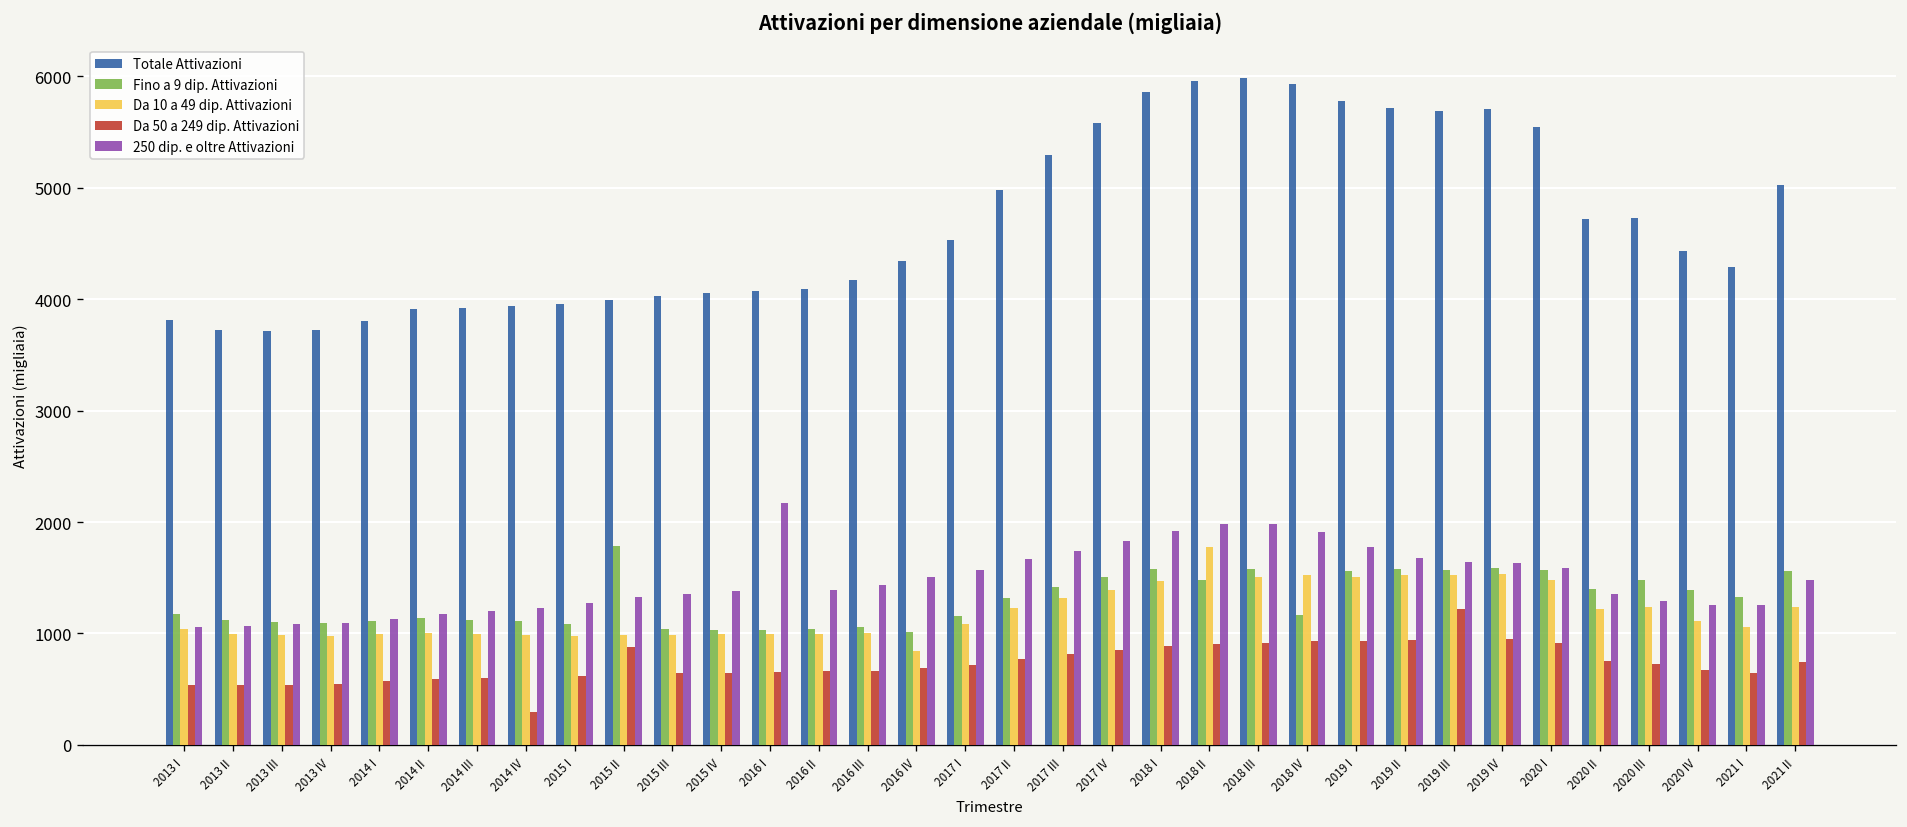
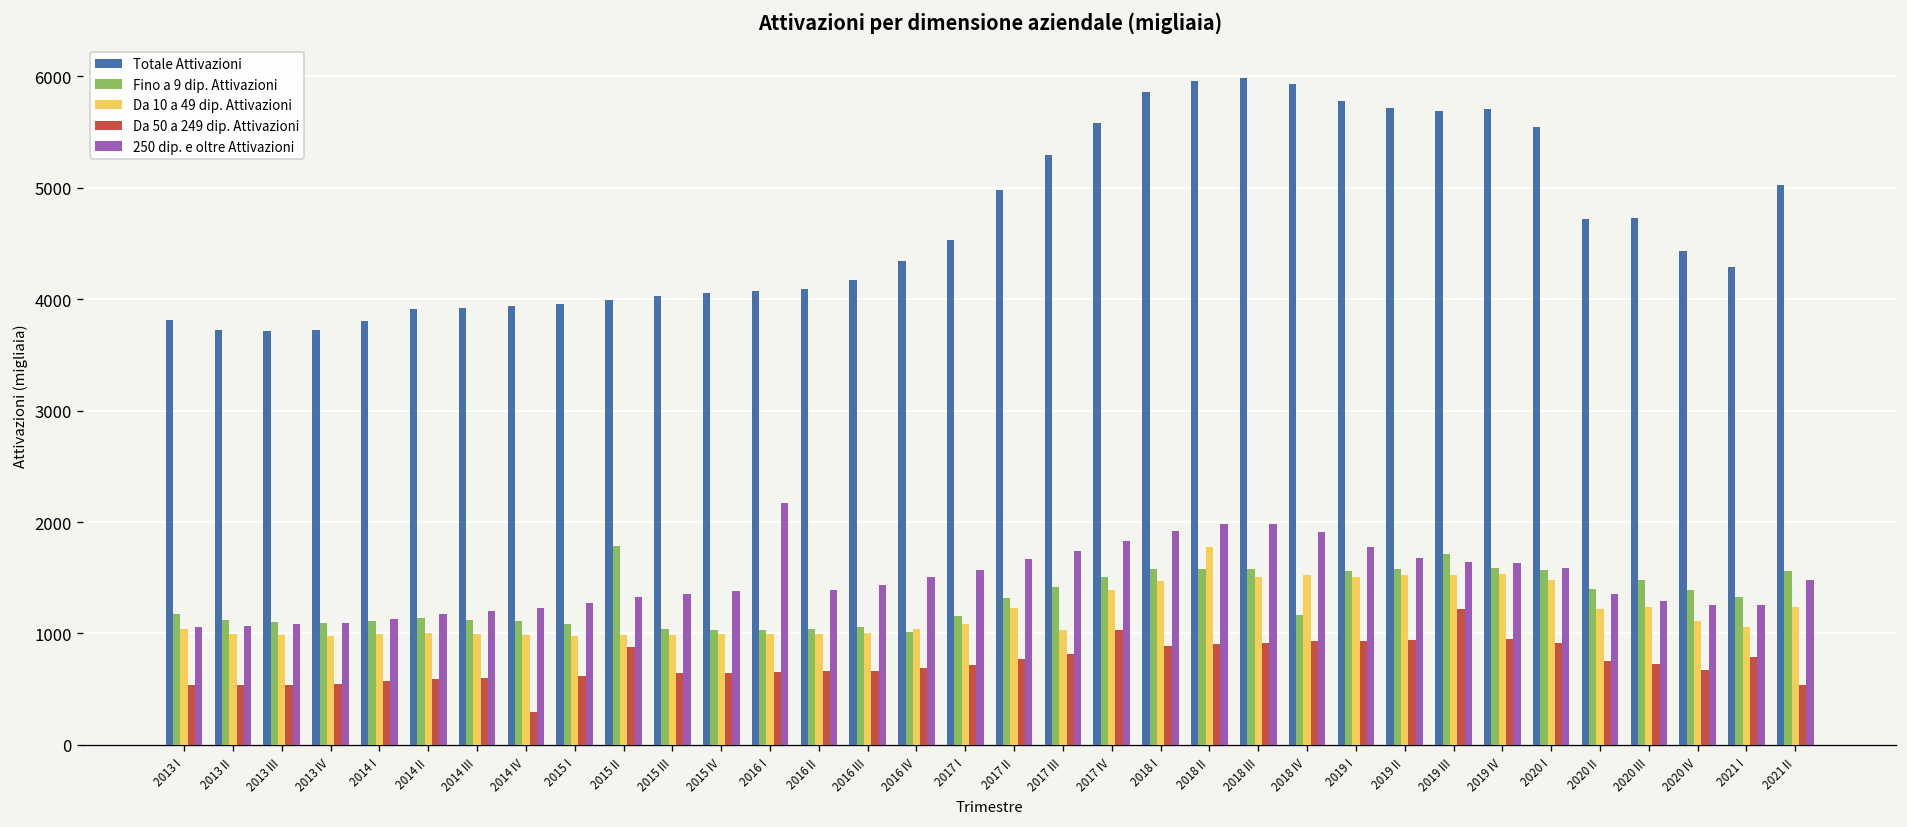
  {
    "Totale Attivazioni": {
      "2013 I": 3800,
      "2013 II": 3700,
      "2013 III": 3700,
      "2013 IV": 3700,
      "2014 I": 3800,
      "2014 II": 3900,
      "2014 III": 3900,
      "2014 IV": 3900,
      "2015 I": 4000,
      "2015 II": 4000,
      "2015 III": 4000,
      "2015 IV": 4100,
      "2016 I": 4100,
      "2016 II": 4100,
      "2016 III": 4200,
      "2016 IV": 4300,
      "2017 I": 4500,
      "2017 II": 5000,
      "2017 III": 5300,
      "2017 IV": 5600,
      "2018 I": 5900,
      "2018 II": 6000,
      "2018 III": 6000,
      "2018 IV": 5900,
      "2019 I": 5800,
      "2019 II": 5700,
      "2019 III": 5700,
      "2019 IV": 5700,
      "2020 I": 5500,
      "2020 II": 4700,
      "2020 III": 4700,
      "2020 IV": 4400,
      "2021 I": 4300,
      "2021 II": 5000
    },
    "Fino a 9 dip. Attivazioni": {
      "2013 I": 1200,
      "2013 II": 1100,
      "2013 III": 1100,
      "2013 IV": 1100,
      "2014 I": 1100,
      "2014 II": 1100,
      "2014 III": 1100,
      "2014 IV": 1100,
      "2015 I": 1100,
      "2015 II": 1800,
      "2015 III": 1000,
      "2015 IV": 1000,
      "2016 I": 1000,
      "2016 II": 1000,
      "2016 III": 1100,
      "2016 IV": 1000,
      "2017 I": 1200,
      "2017 II": 1300,
      "2017 III": 1400,
      "2017 IV": 1500,
      "2018 I": 1600,
-     "2018 II": 1500,
+     "2018 II": 1600,
      "2018 III": 1600,
      "2018 IV": 1200,
      "2019 I": 1600,
      "2019 II": 1600,
-     "2019 III": 1600,
+     "2019 III": 1700,
      "2019 IV": 1600,
      "2020 I": 1600,
      "2020 II": 1400,
      "2020 III": 1500,
      "2020 IV": 1400,
      "2021 I": 1300,
      "2021 II": 1600
    },
    "Da 10 a 49 dip. Attivazioni": {
      "2013 I": 1000,
      "2013 II": 1000,
      "2013 III": 1000,
      "2013 IV": 1000,
      "2014 I": 1000,
      "2014 II": 1000,
      "2014 III": 1000,
      "2014 IV": 1000,
      "2015 I": 1000,
      "2015 II": 1000,
      "2015 III": 1000,
      "2015 IV": 1000,
      "2016 I": 1000,
      "2016 II": 1000,
      "2016 III": 1000,
-     "2016 IV": 800,
+     "2016 IV": 1000,
      "2017 I": 1100,
      "2017 II": 1200,
-     "2017 III": 1300,
+     "2017 III": 1000,
      "2017 IV": 1400,
      "2018 I": 1500,
      "2018 II": 1800,
      "2018 III": 1500,
      "2018 IV": 1500,
      "2019 I": 1500,
      "2019 II": 1500,
      "2019 III": 1500,
      "2019 IV": 1500,
      "2020 I": 1500,
      "2020 II": 1200,
      "2020 III": 1200,
      "2020 IV": 1100,
      "2021 I": 1100,
      "2021 II": 1200
    },
    "Da 50 a 249 dip. Attivazioni": {
      "2013 I": 500,
      "2013 II": 500,
      "2013 III": 500,
      "2013 IV": 500,
      "2014 I": 600,
      "2014 II": 600,
      "2014 III": 600,
      "2014 IV": 300,
      "2015 I": 600,
      "2015 II": 900,
      "2015 III": 600,
      "2015 IV": 600,
      "2016 I": 700,
      "2016 II": 700,
      "2016 III": 700,
      "2016 IV": 700,
      "2017 I": 700,
      "2017 II": 800,
      "2017 III": 800,
-     "2017 IV": 900,
+     "2017 IV": 1000,
      "2018 I": 900,
      "2018 II": 900,
      "2018 III": 900,
      "2018 IV": 900,
      "2019 I": 900,
      "2019 II": 900,
      "2019 III": 1200,
      "2019 IV": 900,
      "2020 I": 900,
      "2020 II": 800,
      "2020 III": 700,
      "2020 IV": 700,
-     "2021 I": 600,
-     "2021 II": 700
+     "2021 I": 800,
+     "2021 II": 500
    },
    "250 dip. e oltre Attivazioni": {
      "2013 I": 1100,
      "2013 II": 1100,
      "2013 III": 1100,
      "2013 IV": 1100,
      "2014 I": 1100,
      "2014 II": 1200,
      "2014 III": 1200,
      "2014 IV": 1200,
      "2015 I": 1300,
      "2015 II": 1300,
      "2015 III": 1400,
      "2015 IV": 1400,
      "2016 I": 2200,
      "2016 II": 1400,
      "2016 III": 1400,
      "2016 IV": 1500,
      "2017 I": 1600,
      "2017 II": 1700,
      "2017 III": 1700,
      "2017 IV": 1800,
      "2018 I": 1900,
      "2018 II": 2000,
      "2018 III": 2000,
      "2018 IV": 1900,
      "2019 I": 1800,
      "2019 II": 1700,
      "2019 III": 1600,
      "2019 IV": 1600,
      "2020 I": 1600,
      "2020 II": 1400,
      "2020 III": 1300,
      "2020 IV": 1300,
      "2021 I": 1300,
      "2021 II": 1500
    }
  }
